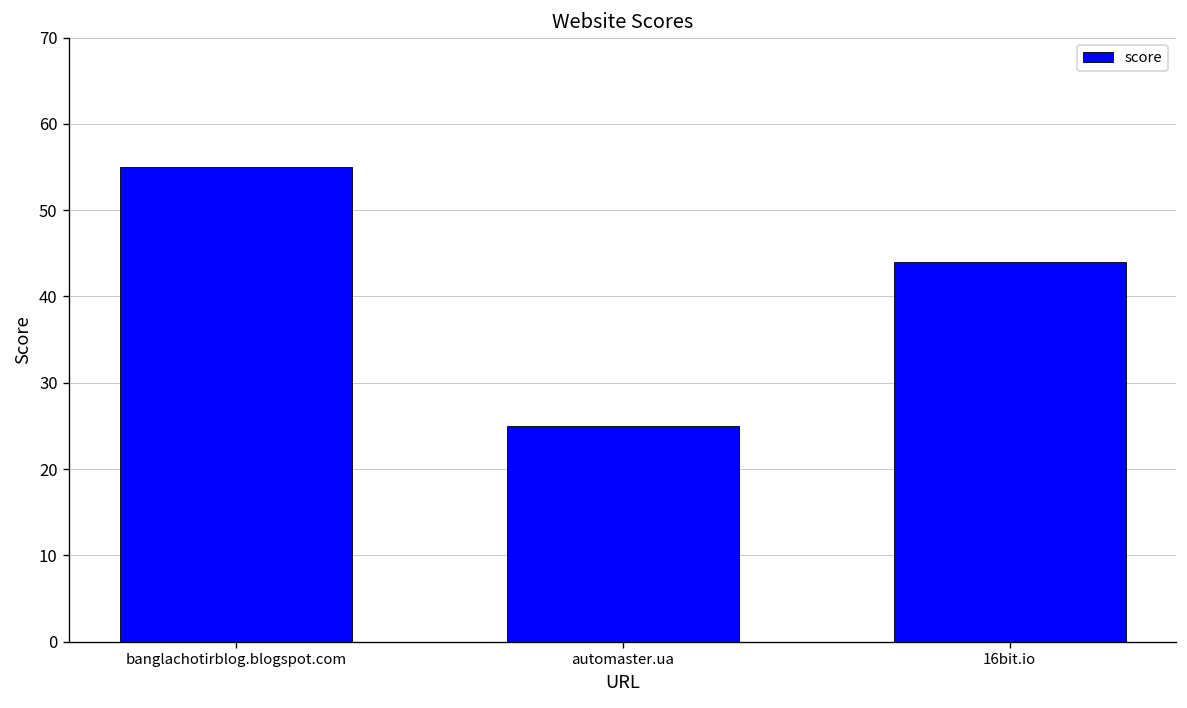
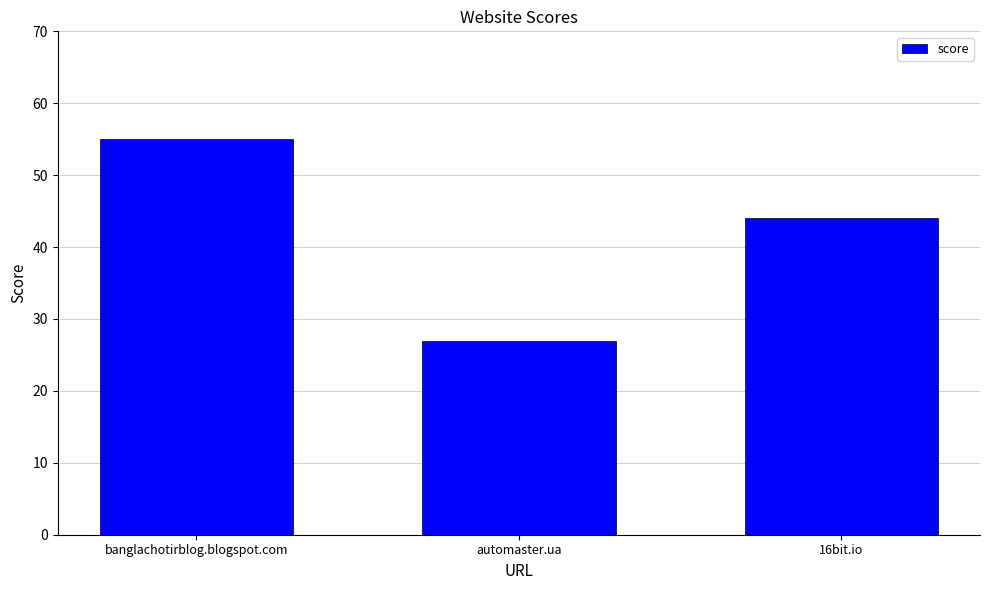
  {
    "banglachotirblog.blogspot.com": 55,
-   "automaster.ua": 25,
+   "automaster.ua": 27,
    "16bit.io": 44
  }
